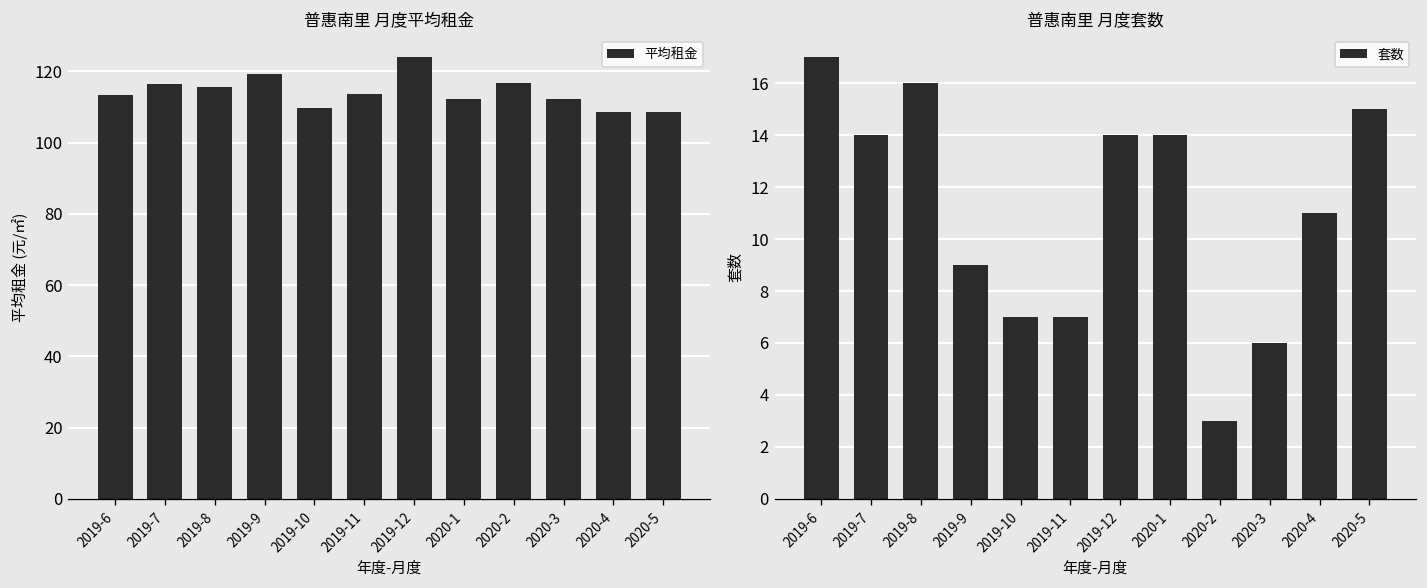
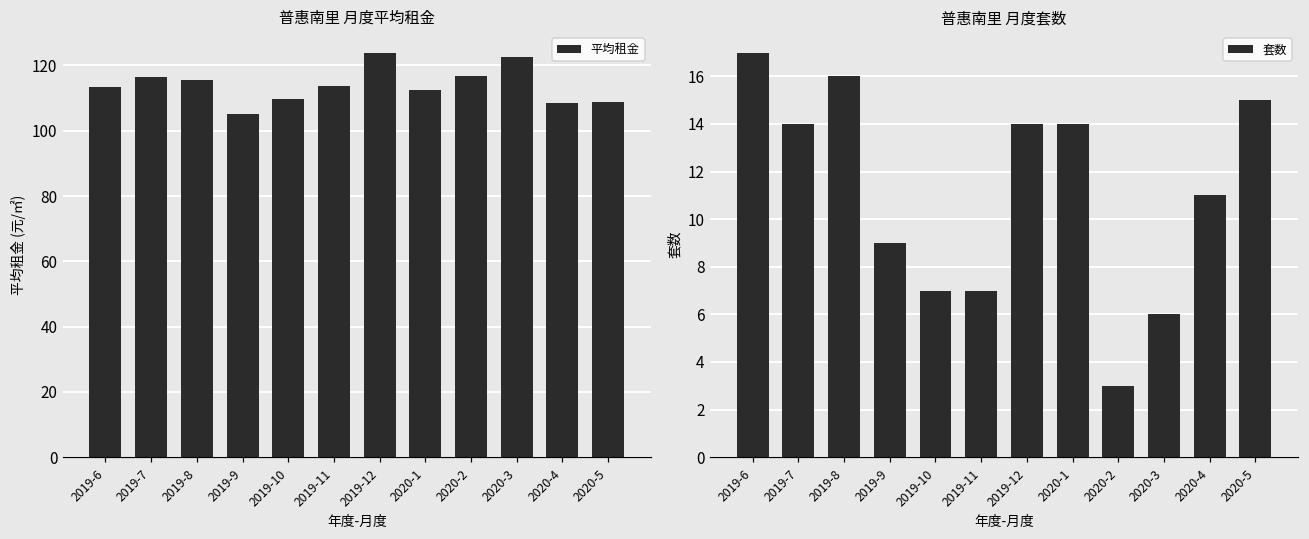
  {
    "普惠南里 月度平均租金": {
      "2019-6": 113,
      "2019-7": 116,
      "2019-8": 116,
-     "2019-9": 119,
+     "2019-9": 105,
      "2019-10": 110,
      "2019-11": 114,
      "2019-12": 124,
      "2020-1": 112,
      "2020-2": 117,
-     "2020-3": 112,
+     "2020-3": 123,
      "2020-4": 109,
      "2020-5": 109
    },
    "普惠南里 月度套数": {
      "2019-6": 17.0,
      "2019-7": 14.0,
      "2019-8": 16.0,
      "2019-9": 9.0,
      "2019-10": 7.0,
      "2019-11": 7.0,
      "2019-12": 14.0,
      "2020-1": 14.0,
      "2020-2": 3.0,
      "2020-3": 6.0,
      "2020-4": 11.0,
      "2020-5": 15.0
    }
  }
